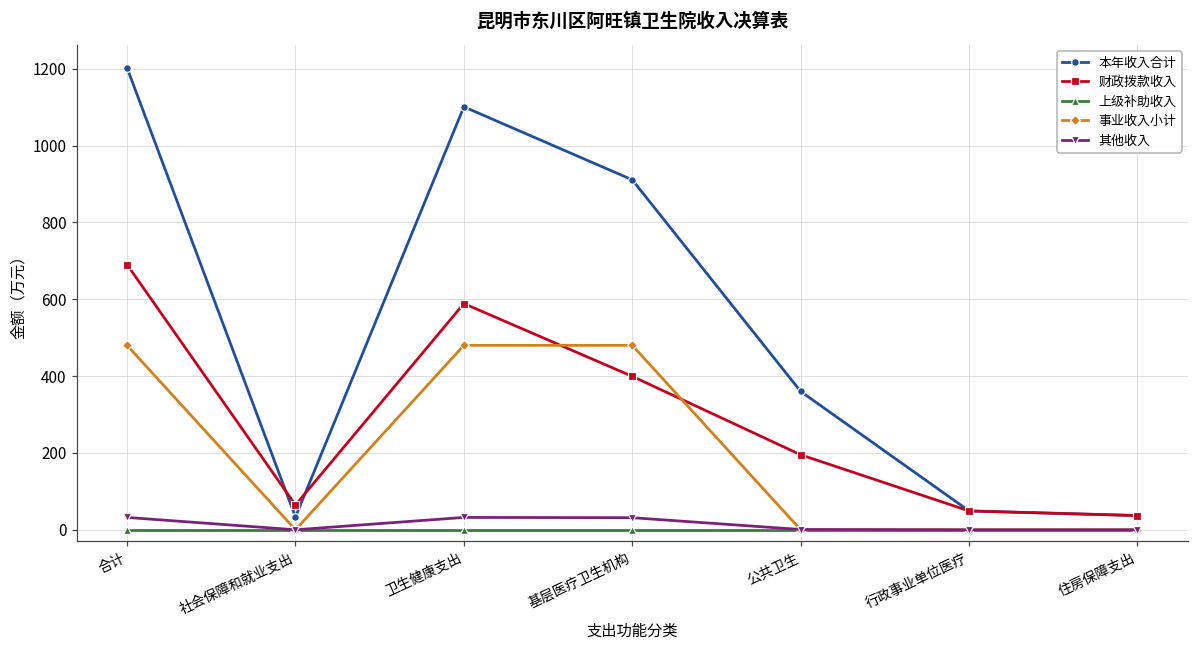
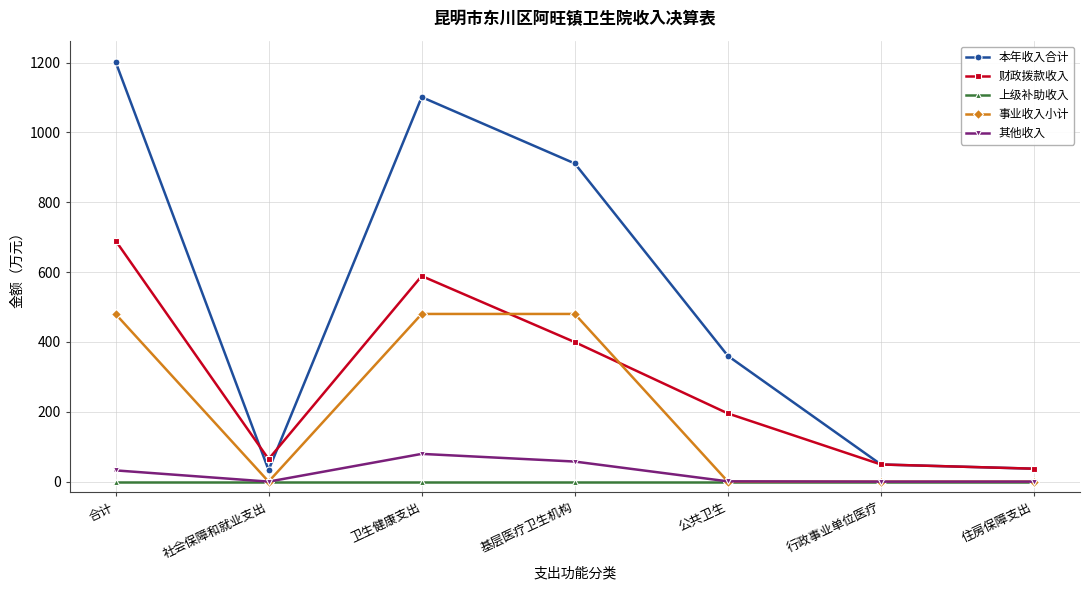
  {
    "本年收入合计": {
      "合计": 1200,
      "社会保障和就业支出": 30,
      "卫生健康支出": 1100,
      "基层医疗卫生机构": 910,
      "公共卫生": 360
    },
    "财政拨款收入": {
      "合计": 690,
      "社会保障和就业支出": 60,
      "卫生健康支出": 590,
      "基层医疗卫生机构": 400,
      "公共卫生": 200
    },
    "上级补助收入": {
      "合计": 0,
      "卫生健康支出": 0,
      "基层医疗卫生机构": 0
    },
    "事业收入小计": {
      "合计": 480,
      "卫生健康支出": 480,
      "基层医疗卫生机构": 480
    },
    "其他收入": {
      "合计": 30,
-     "卫生健康支出": 30,
-     "基层医疗卫生机构": 30
+     "卫生健康支出": 80,
+     "基层医疗卫生机构": 60
    }
  }
